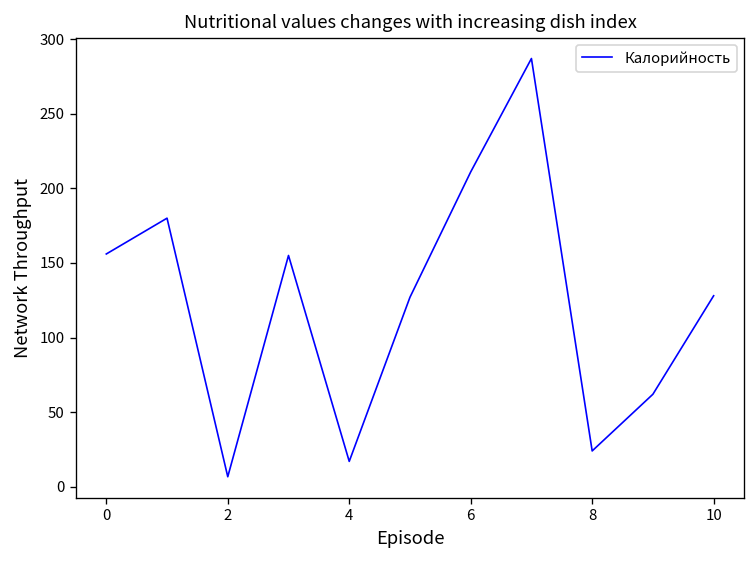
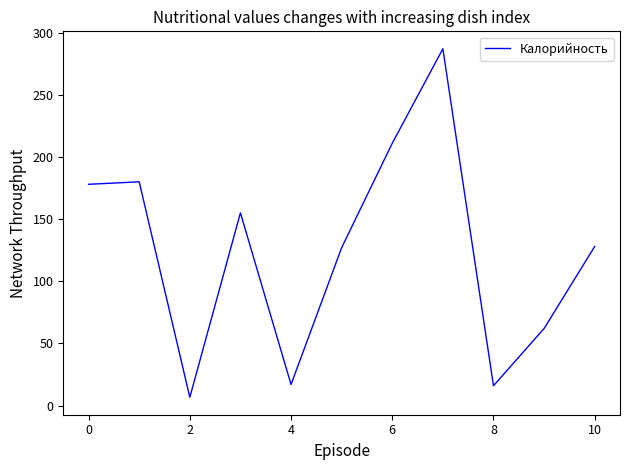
  {
-   "0": 156,
+   "0": 178,
    "2": 7,
    "4": 17,
    "6": 211,
-   "8": 24,
+   "8": 16,
    "10": 128
  }
